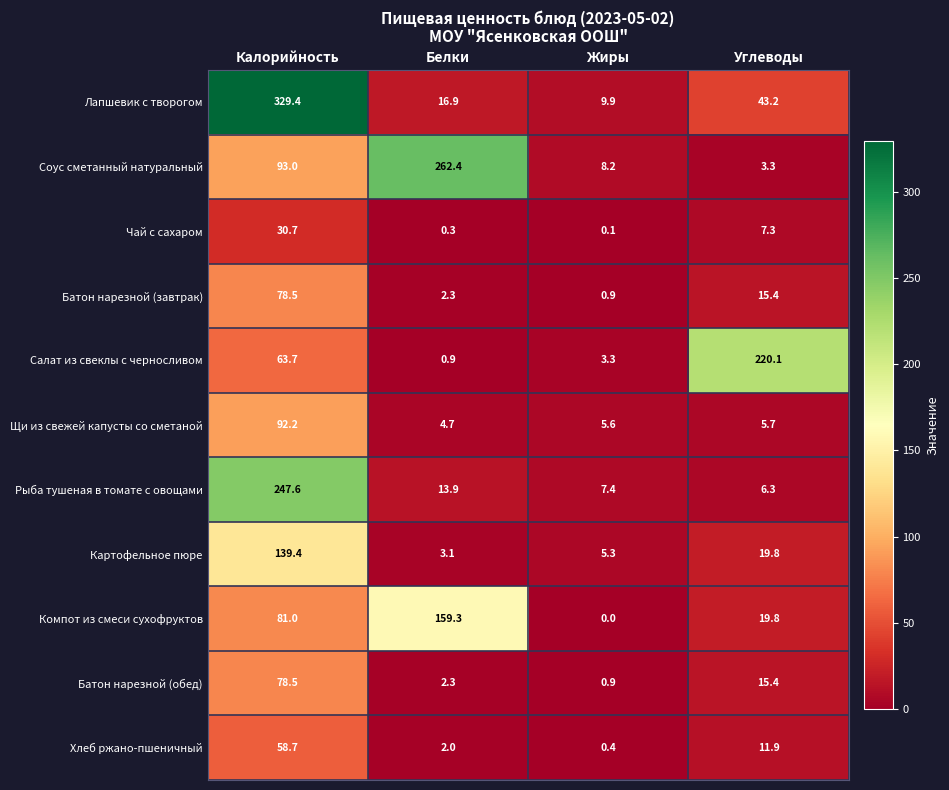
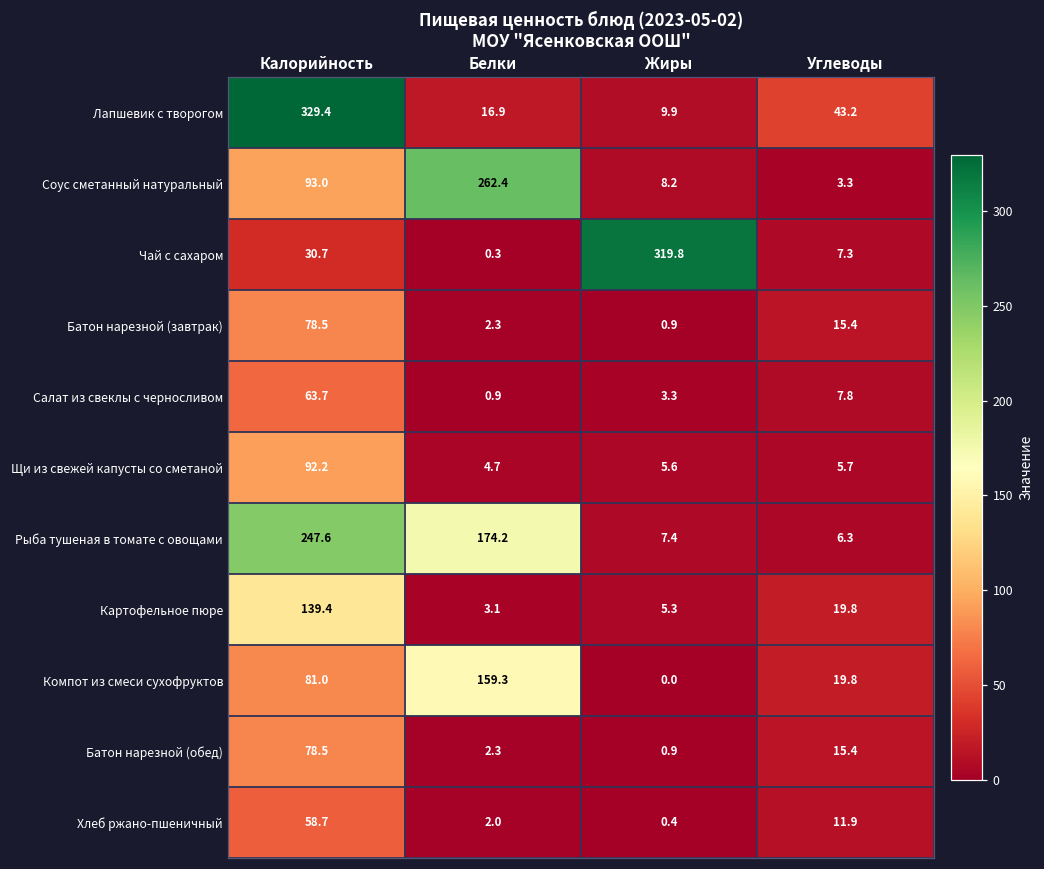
  {
    "Лапшевик с творогом": {
      "Калорийность": 329.4,
      "Белки": 16.9,
      "Жиры": 9.9,
      "Углеводы": 43.2
    },
    "Соус сметанный натуральный": {
      "Калорийность": 93.0,
      "Белки": 262.4,
      "Жиры": 8.2,
      "Углеводы": 3.3
    },
    "Чай с сахаром": {
      "Калорийность": 30.7,
      "Белки": 0.3,
-     "Жиры": 0.1,
+     "Жиры": 319.8,
      "Углеводы": 7.3
    },
    "Батон нарезной (завтрак)": {
      "Калорийность": 78.5,
      "Белки": 2.3,
      "Жиры": 0.9,
      "Углеводы": 15.4
    },
    "Салат из свеклы с черносливом": {
      "Калорийность": 63.7,
      "Белки": 0.9,
      "Жиры": 3.3,
-     "Углеводы": 220.1
+     "Углеводы": 7.8
    },
    "Щи из свежей капусты со сметаной": {
      "Калорийность": 92.2,
      "Белки": 4.7,
      "Жиры": 5.6,
      "Углеводы": 5.7
    },
    "Рыба тушеная в томате с овощами": {
      "Калорийность": 247.6,
-     "Белки": 13.9,
+     "Белки": 174.2,
      "Жиры": 7.4,
      "Углеводы": 6.3
    },
    "Картофельное пюре": {
      "Калорийность": 139.4,
      "Белки": 3.1,
      "Жиры": 5.3,
      "Углеводы": 19.8
    },
    "Компот из смеси сухофруктов": {
      "Калорийность": 81.0,
      "Белки": 159.3,
      "Жиры": 0.0,
      "Углеводы": 19.8
    },
    "Батон нарезной (обед)": {
      "Калорийность": 78.5,
      "Белки": 2.3,
      "Жиры": 0.9,
      "Углеводы": 15.4
    },
    "Хлеб ржано-пшеничный": {
      "Калорийность": 58.7,
      "Белки": 2.0,
      "Жиры": 0.4,
      "Углеводы": 11.9
    }
  }
